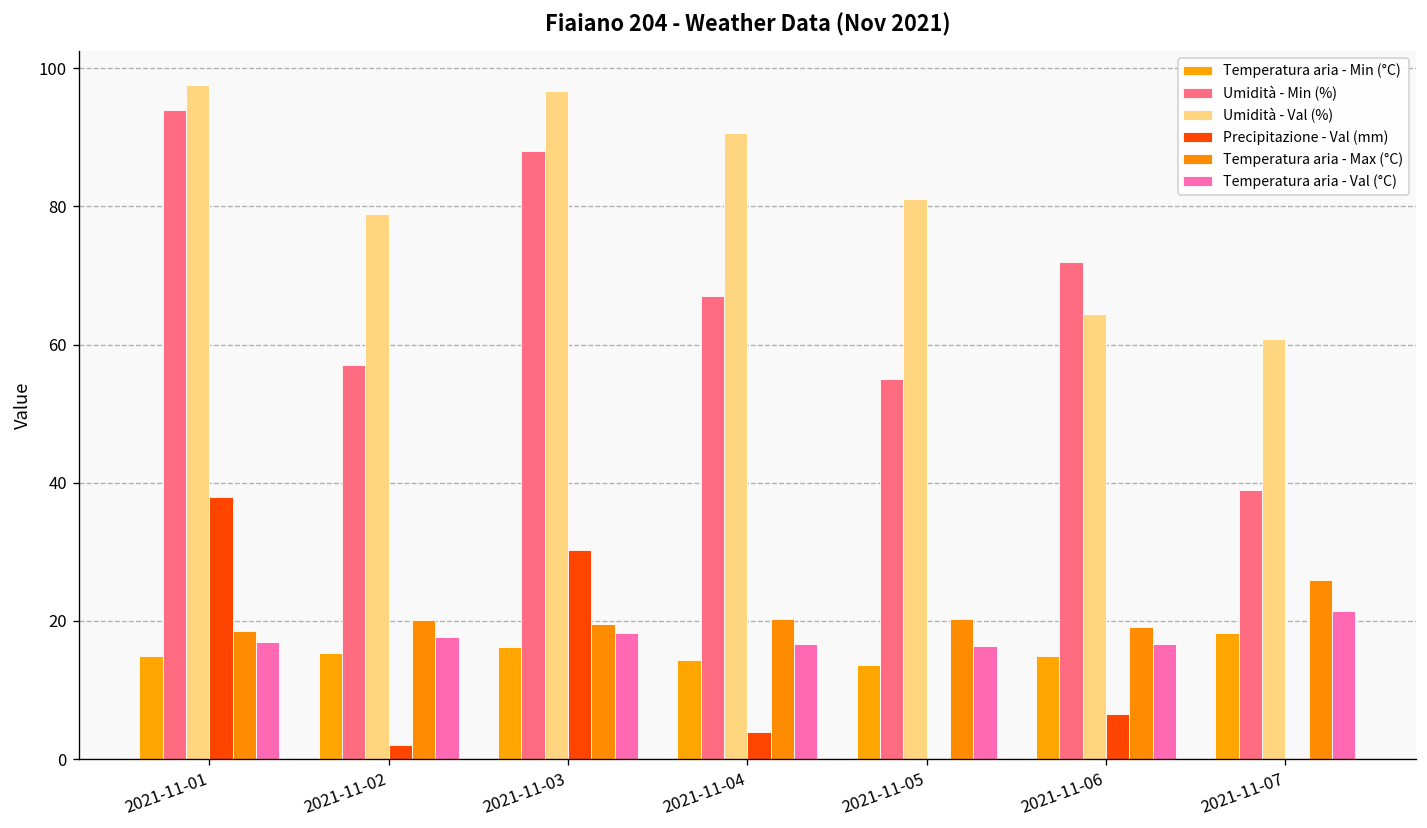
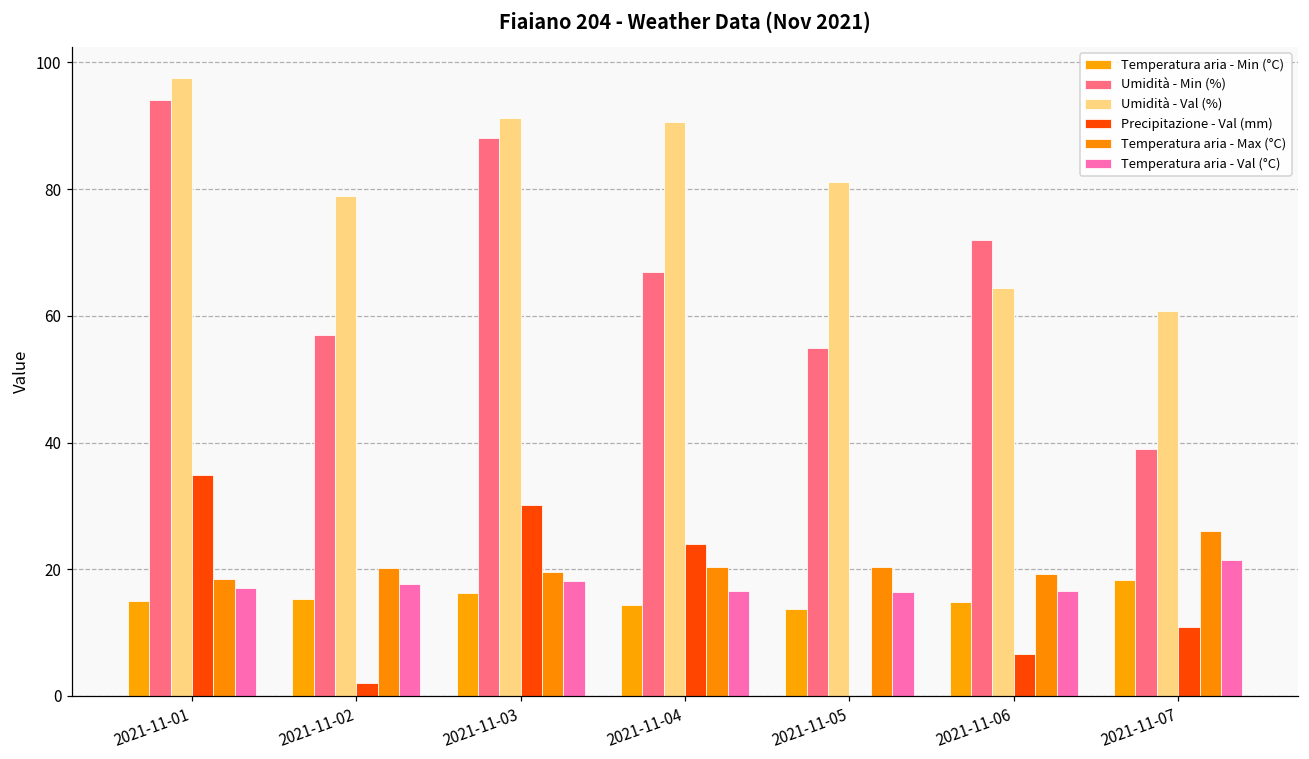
  {
    "Umidità - Val (%)": {
      "2021-11-01": 98,
      "2021-11-02": 79,
-     "2021-11-03": 97,
+     "2021-11-03": 91,
      "2021-11-04": 91,
      "2021-11-05": 81,
      "2021-11-06": 64,
      "2021-11-07": 61
    },
    "Precipitazione - Val (mm)": {
-     "2021-11-01": 38,
+     "2021-11-01": 35,
      "2021-11-02": 2,
      "2021-11-03": 30,
-     "2021-11-04": 4,
+     "2021-11-04": 24,
      "2021-11-05": 0,
      "2021-11-06": 7,
-     "2021-11-07": 0
+     "2021-11-07": 11
    }
  }
